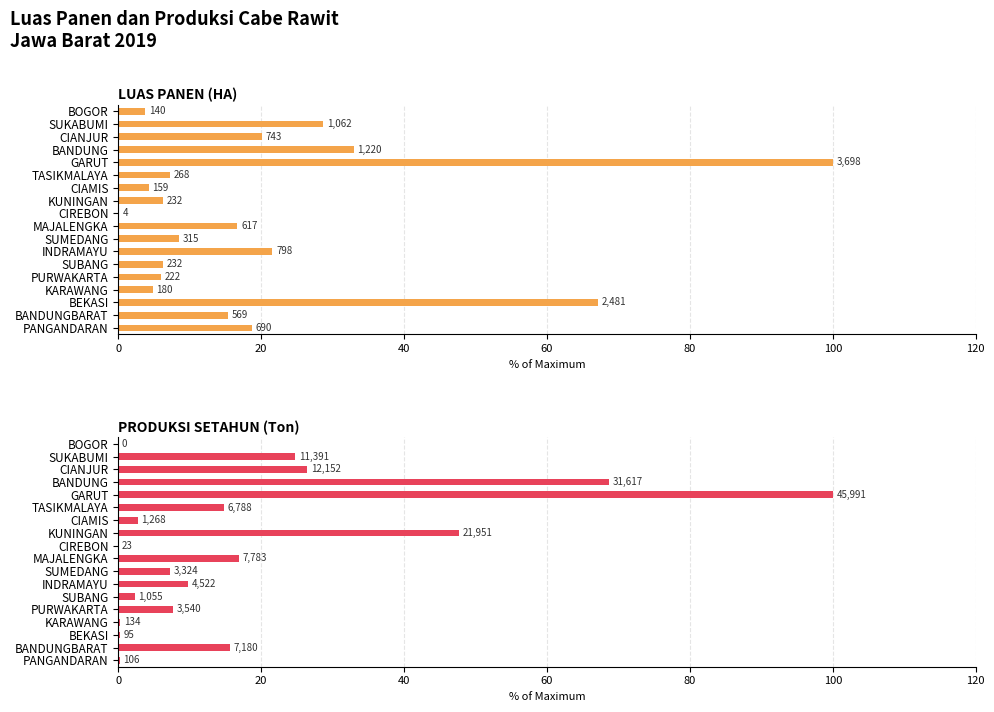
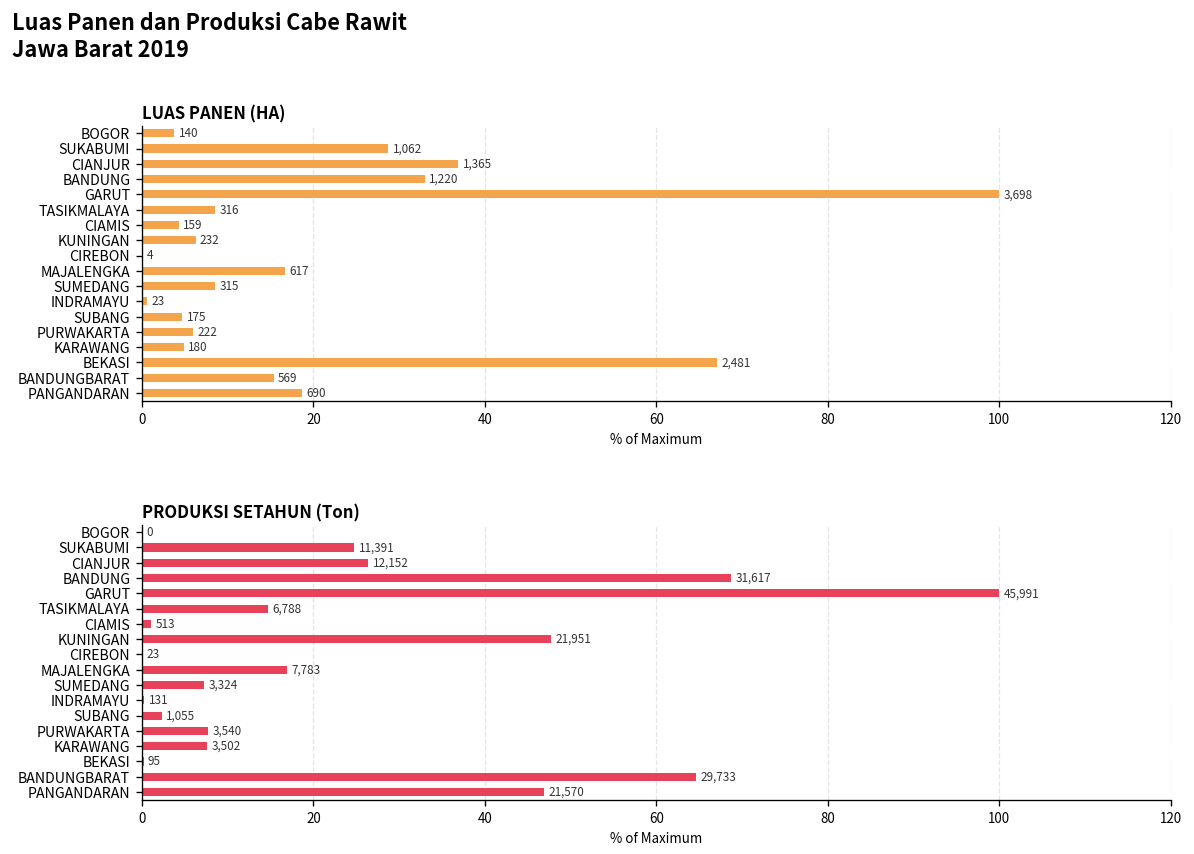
  {
    "LUAS PANEN (HA)": {
-     "CIANJUR": "743",
-     "TASIKMALAYA": "268",
-     "INDRAMAYU": "798",
-     "SUBANG": "232"
+     "CIANJUR": "1,365",
+     "TASIKMALAYA": "316",
+     "INDRAMAYU": "23",
+     "SUBANG": "175"
    },
    "PRODUKSI SETAHUN (Ton)": {
      "BOGOR": "0",
-     "CIAMIS": "1,268",
-     "INDRAMAYU": "4,522",
-     "KARAWANG": "134",
-     "BANDUNGBARAT": "7,180",
-     "PANGANDARAN": "106"
+     "CIAMIS": "513",
+     "INDRAMAYU": "131",
+     "KARAWANG": "3,502",
+     "BANDUNGBARAT": "29,733",
+     "PANGANDARAN": "21,570"
    }
  }
